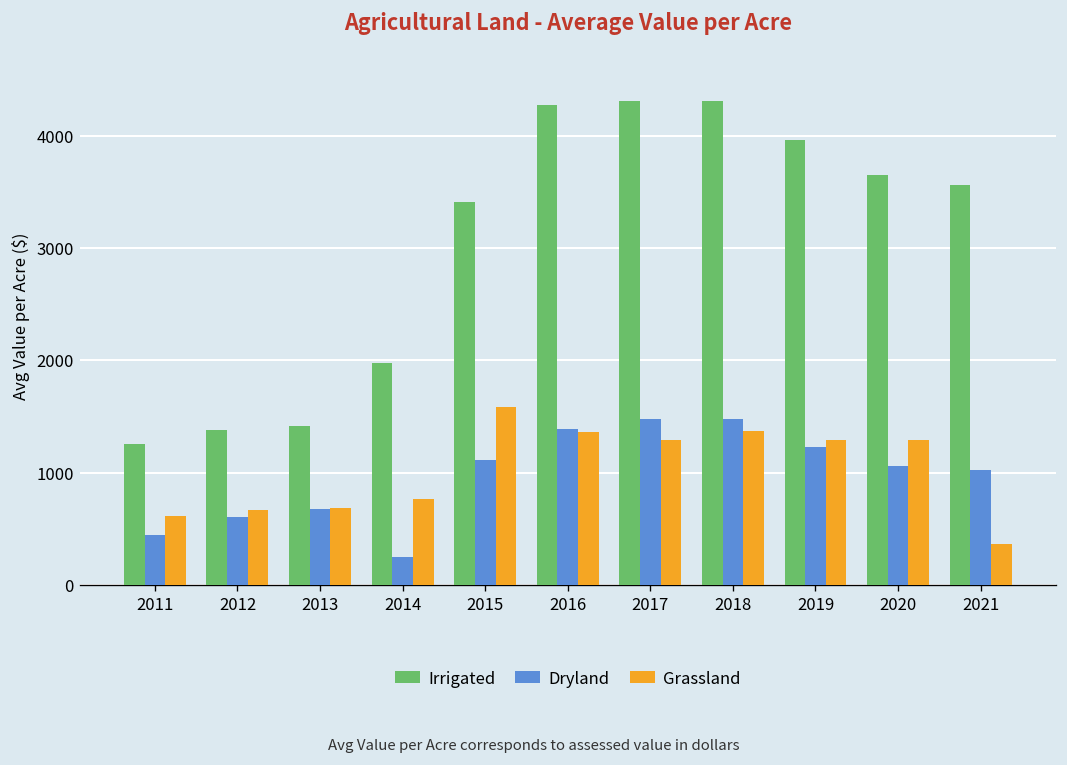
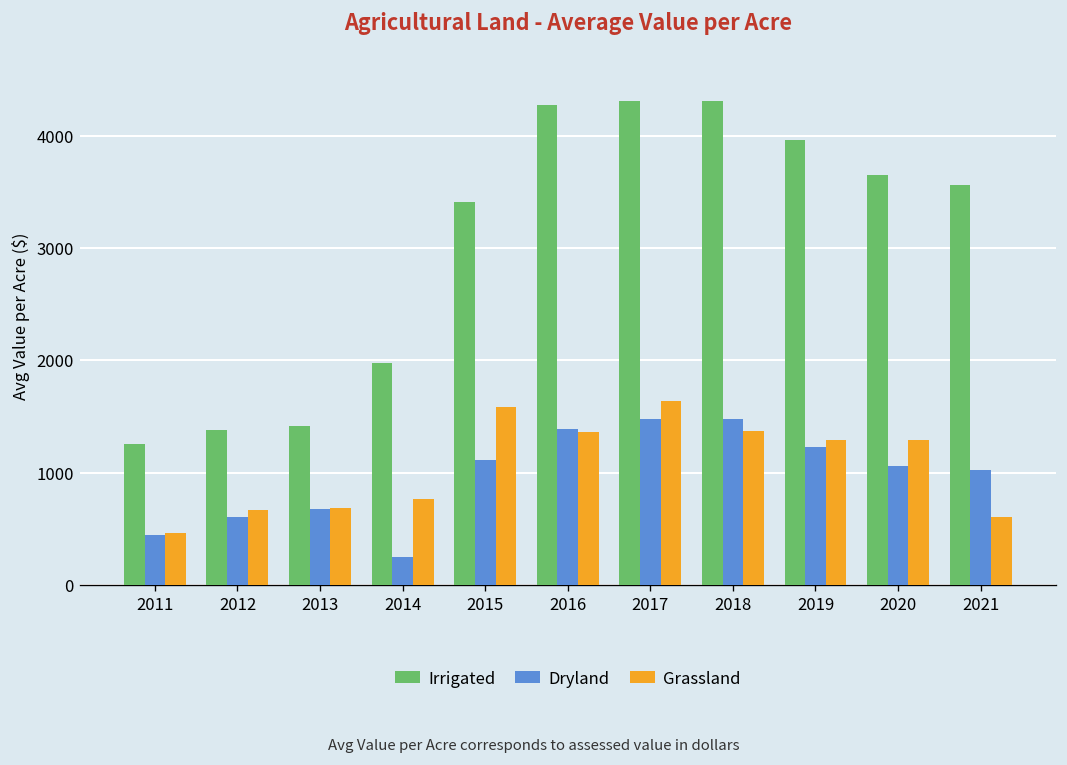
  {
    "Irrigated": {
      "2011": 1300,
      "2012": 1400,
      "2013": 1400,
      "2014": 2000,
      "2015": 3400,
      "2016": 4300,
      "2017": 4300,
      "2018": 4300,
      "2019": 4000,
      "2020": 3700,
      "2021": 3600
    },
    "Dryland": {
      "2011": 400,
      "2012": 600,
      "2013": 700,
      "2014": 200,
      "2015": 1100,
      "2016": 1400,
      "2017": 1500,
      "2018": 1500,
      "2019": 1200,
      "2020": 1100,
      "2021": 1000
    },
    "Grassland": {
-     "2011": 600,
+     "2011": 500,
      "2012": 700,
      "2013": 700,
      "2014": 800,
      "2015": 1600,
      "2016": 1400,
-     "2017": 1300,
+     "2017": 1600,
      "2018": 1400,
      "2019": 1300,
      "2020": 1300,
-     "2021": 400
+     "2021": 600
    }
  }
